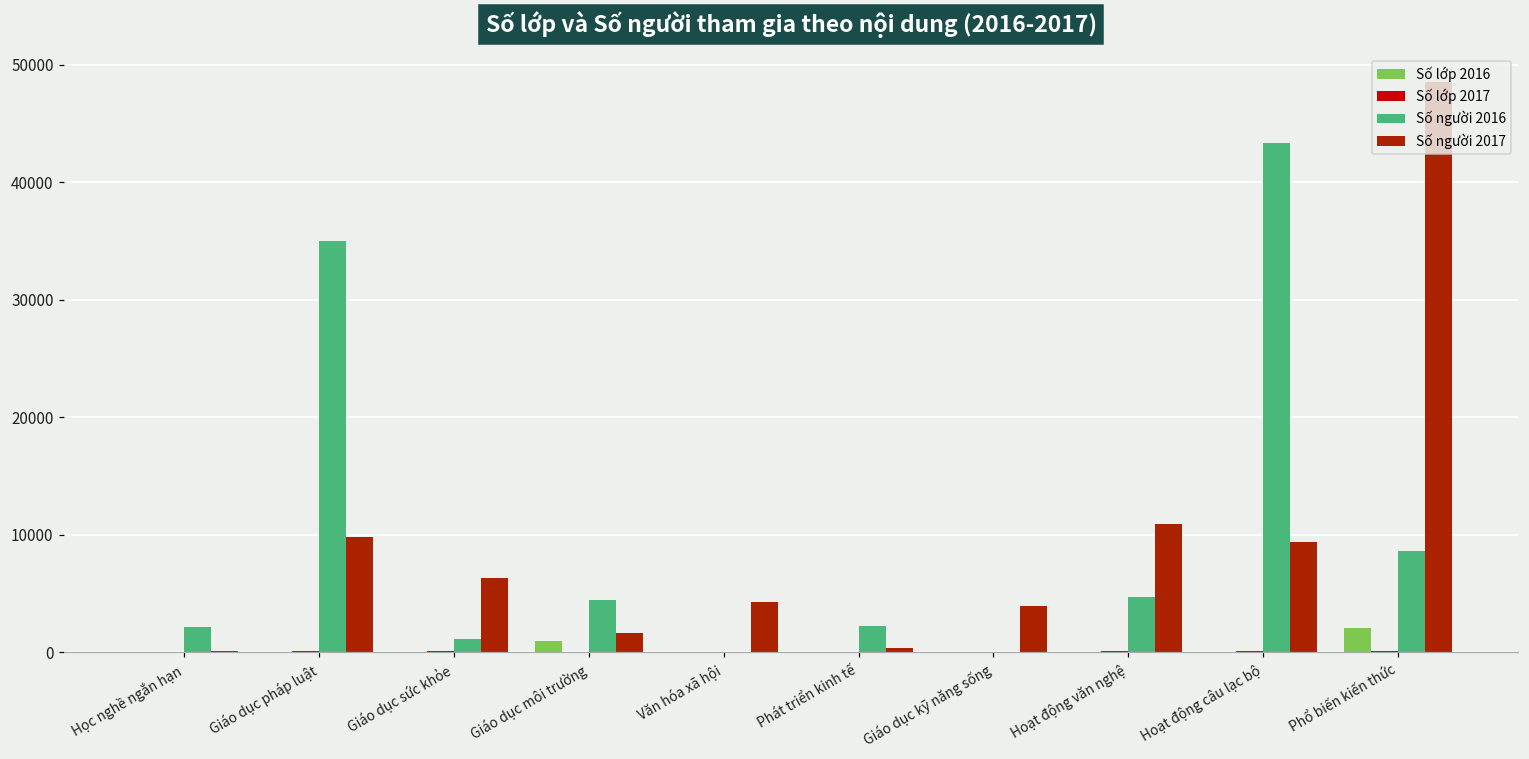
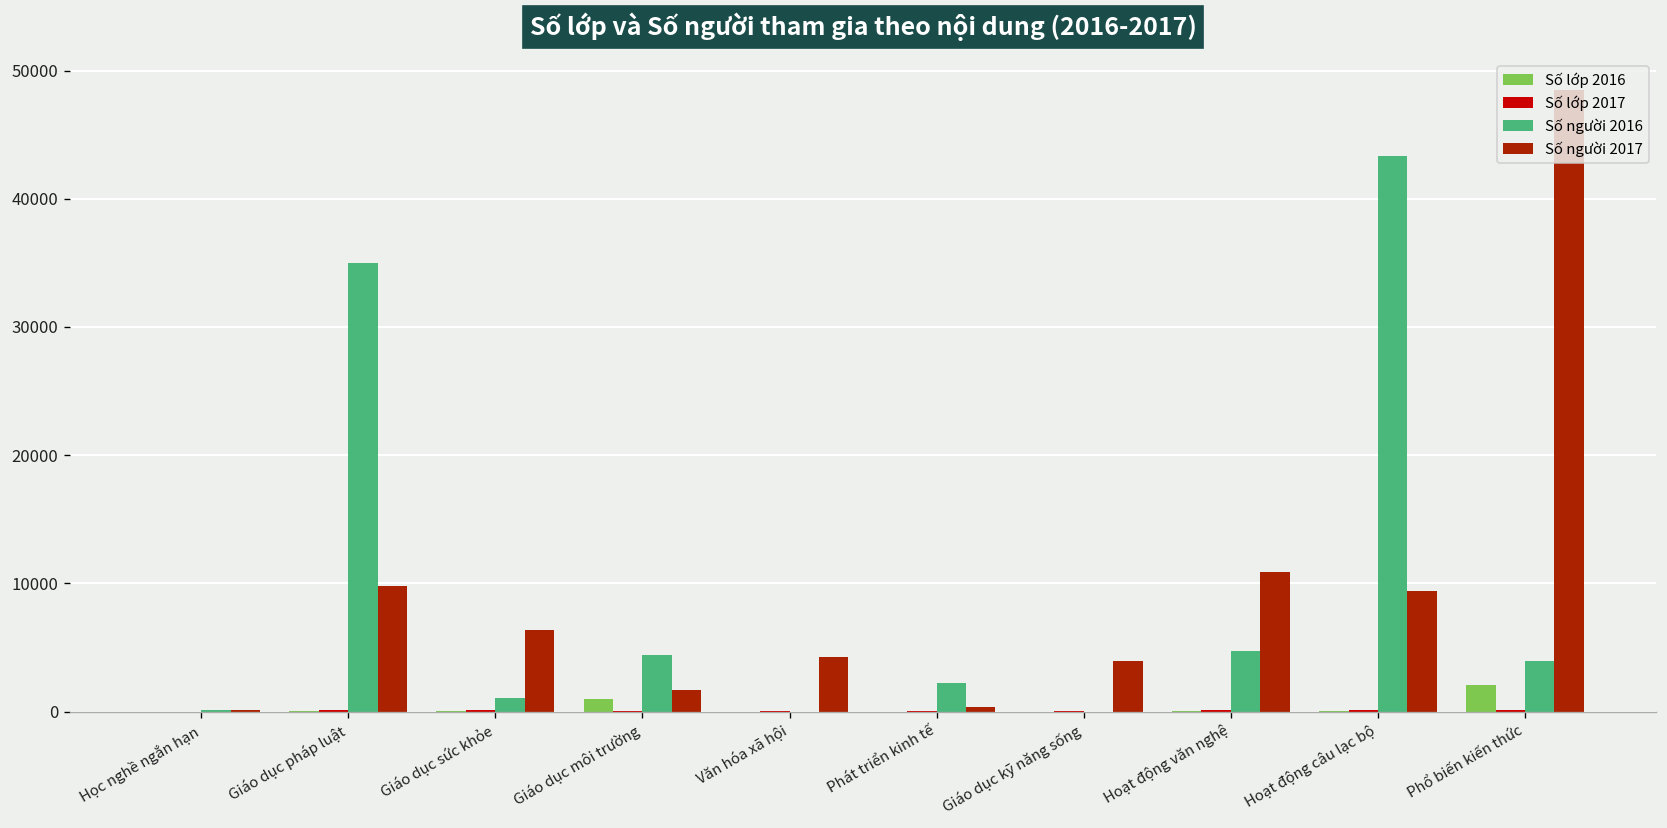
  {
    "Số lớp 2016": {
      "Giáo dục môi trường": 1000,
      "Văn hóa xã hội": 0,
      "Giáo dục kỹ năng sống": 0,
      "Phổ biến kiến thức": 2100
    },
    "Số người 2016": {
-     "Học nghề ngắn hạn": 2200,
+     "Học nghề ngắn hạn": 100,
      "Giáo dục pháp luật": 35000,
      "Giáo dục sức khỏe": 1100,
      "Giáo dục môi trường": 4400,
      "Văn hóa xã hội": 0,
      "Phát triển kinh tế": 2200,
      "Giáo dục kỹ năng sống": 0,
      "Hoạt động văn nghệ": 4700,
      "Hoạt động câu lạc bộ": 43400,
-     "Phổ biến kiến thức": 8700
+     "Phổ biến kiến thức": 3900
    }
  }
